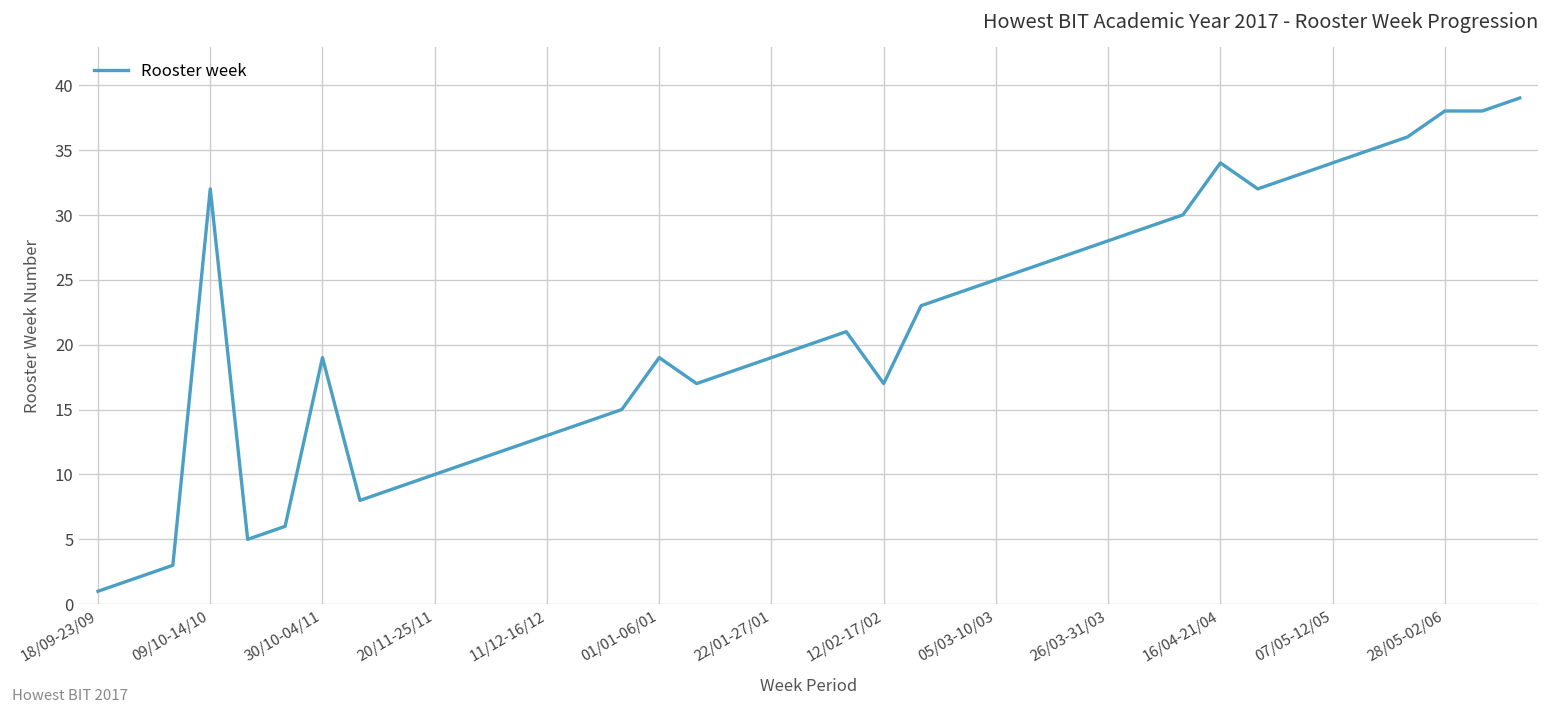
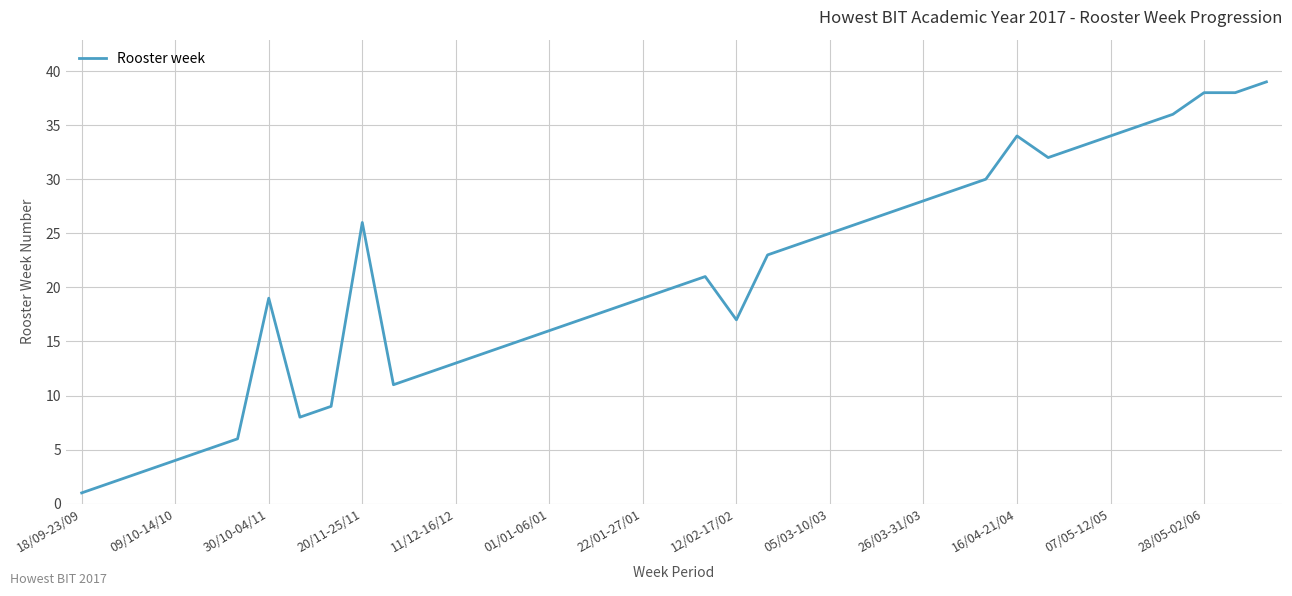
  {
    "18/09-23/09": 1,
-   "09/10-14/10": 32,
+   "09/10-14/10": 4,
    "30/10-04/11": 19,
-   "20/11-25/11": 10,
+   "20/11-25/11": 26,
    "11/12-16/12": 13,
-   "01/01-06/01": 19,
+   "01/01-06/01": 16,
    "22/01-27/01": 19,
    "12/02-17/02": 17,
    "05/03-10/03": 25,
    "26/03-31/03": 28,
    "16/04-21/04": 34,
    "07/05-12/05": 34,
    "28/05-02/06": 38
  }
